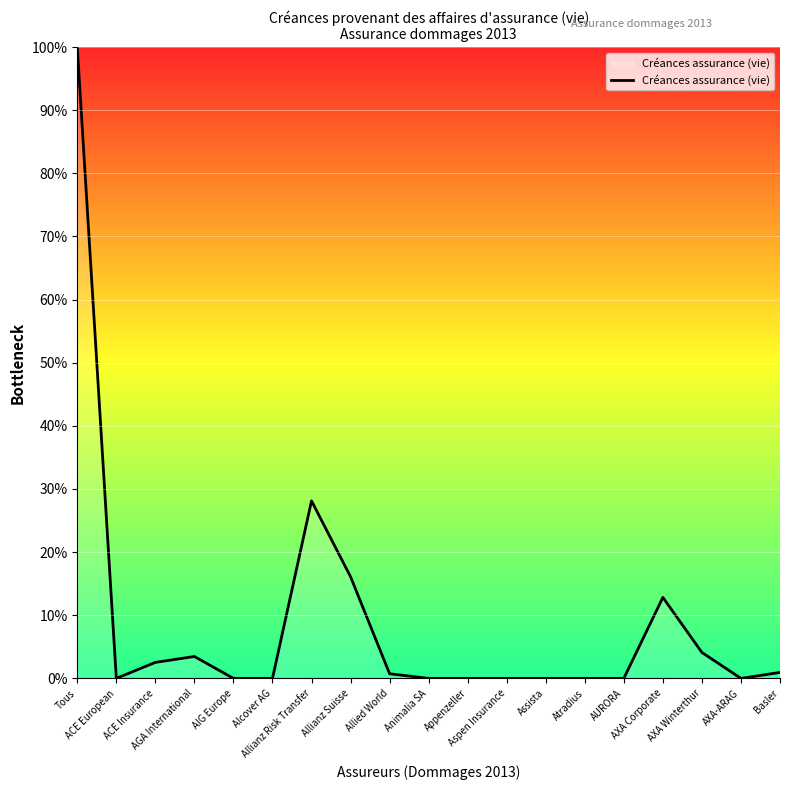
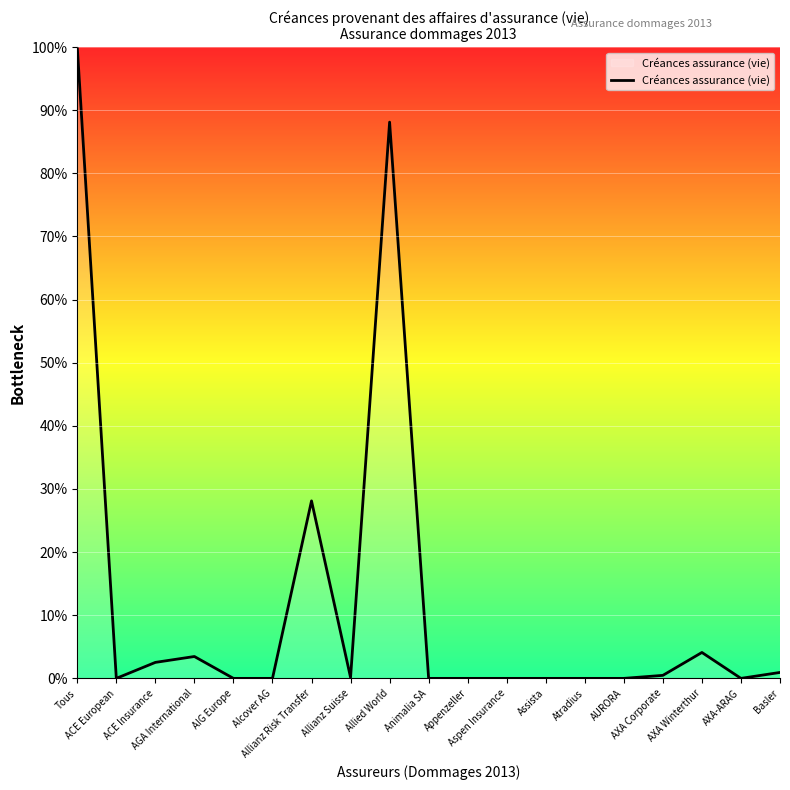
  {
    "Tous": "100%",
    "ACE European": "0%",
    "ACE Insurance": "3%",
    "AGA International": "3%",
    "AIG Europe": "0%",
    "Alcover AG": "0%",
    "Allianz Risk Transfer": "28%",
-   "Allianz Suisse": "16%",
-   "Allied World": "1%",
+   "Allianz Suisse": "0%",
+   "Allied World": "88%",
    "Animalia SA": "0%",
    "Appenzeller": "0%",
    "Aspen Insurance": "0%",
    "Assista": "0%",
    "Atradius": "0%",
    "AURORA": "0%",
-   "AXA Corporate": "13%",
+   "AXA Corporate": "0%",
    "AXA Winterthur": "4%",
    "AXA-ARAG": "0%",
    "Basler": "1%"
  }
